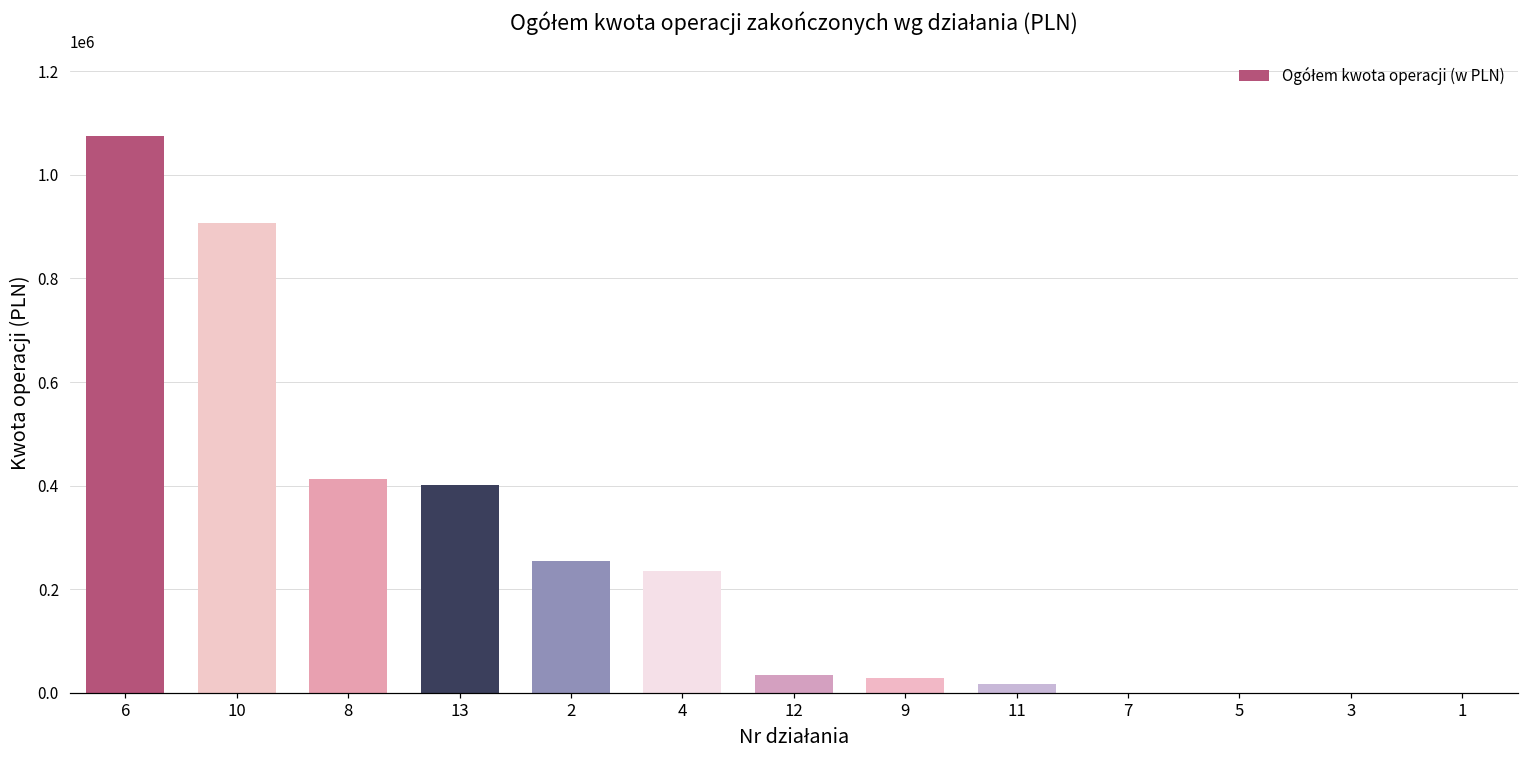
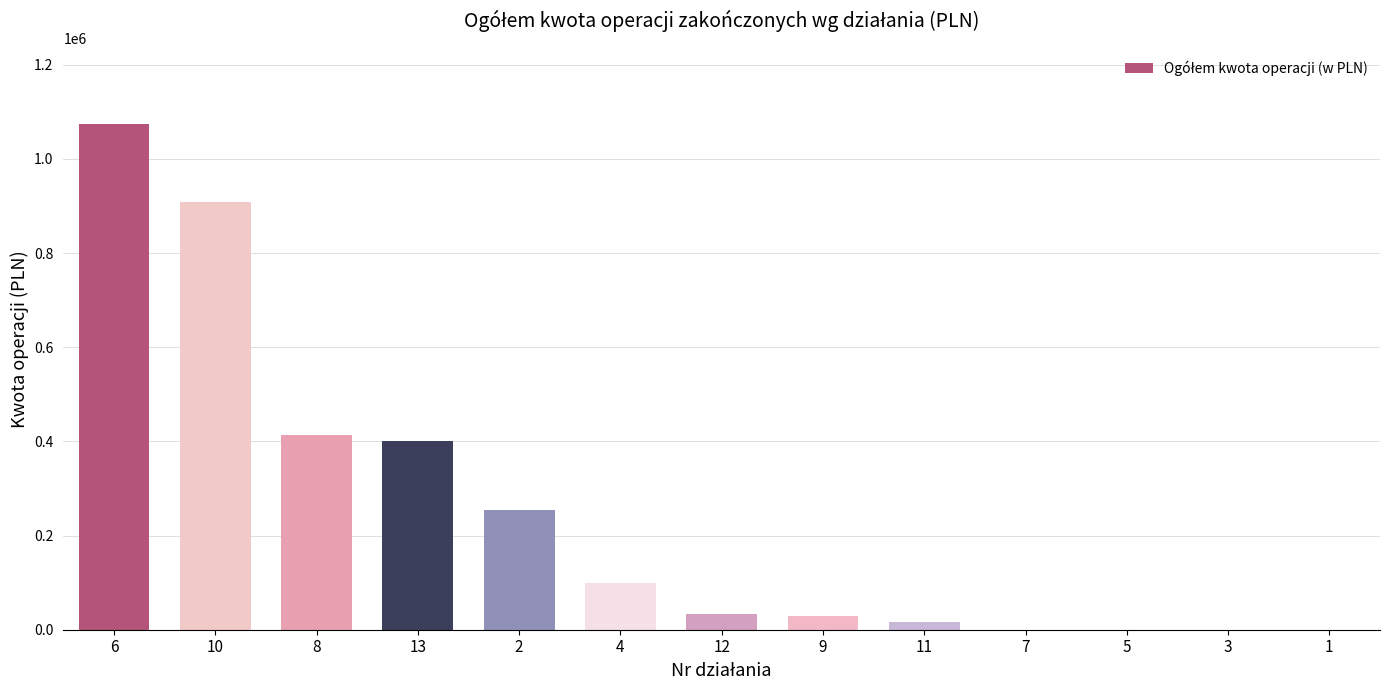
  {
    "6": 1070000,
    "10": 910000,
    "8": 410000,
    "13": 400000,
    "2": 250000,
-   "4": 230000,
+   "4": 100000,
    "12": 30000,
    "9": 30000,
    "11": 20000,
    "7": 0,
    "5": 0,
    "3": 0,
    "1": 0
  }
